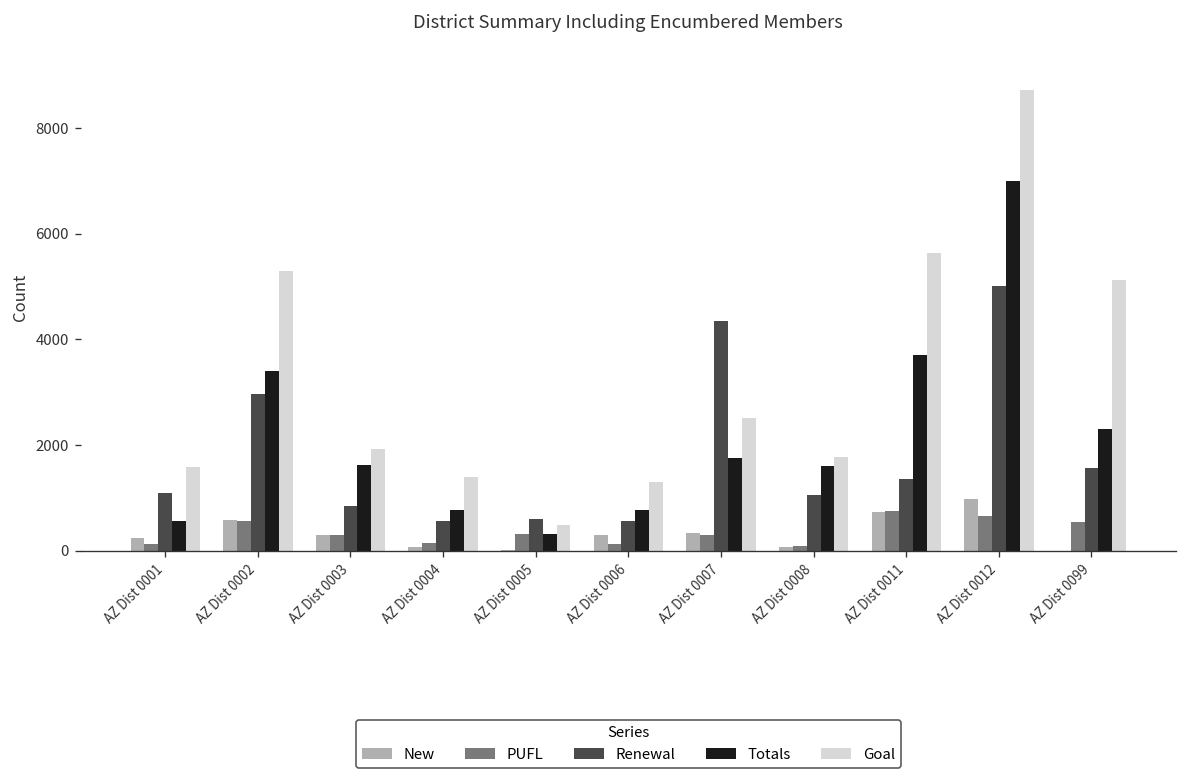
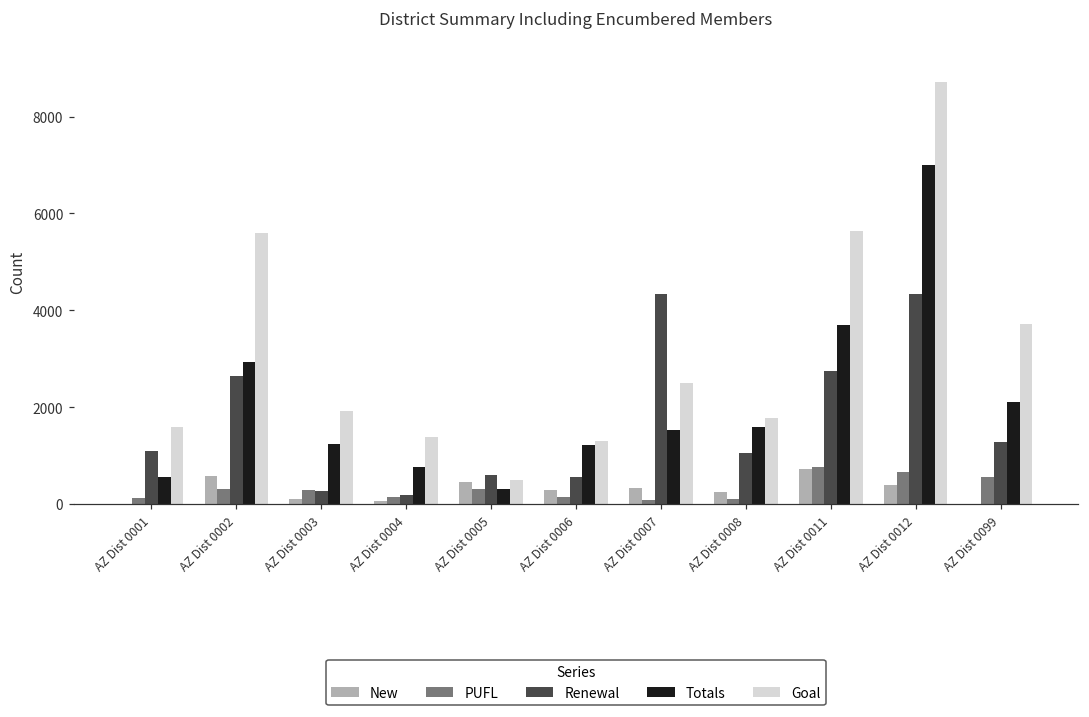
  {
    "New": {
-     "AZ Dist 0001": 200,
+     "AZ Dist 0001": 0,
      "AZ Dist 0002": 600,
-     "AZ Dist 0003": 300,
+     "AZ Dist 0003": 100,
      "AZ Dist 0004": 100,
-     "AZ Dist 0005": 0,
+     "AZ Dist 0005": 400,
      "AZ Dist 0006": 300,
      "AZ Dist 0007": 300,
-     "AZ Dist 0008": 100,
+     "AZ Dist 0008": 300,
      "AZ Dist 0011": 700,
-     "AZ Dist 0012": 1000,
+     "AZ Dist 0012": 400,
      "AZ Dist 0099": 0
    },
    "PUFL": {
      "AZ Dist 0001": 100,
-     "AZ Dist 0002": 600,
+     "AZ Dist 0002": 300,
      "AZ Dist 0003": 300,
      "AZ Dist 0004": 100,
      "AZ Dist 0005": 300,
      "AZ Dist 0006": 100,
-     "AZ Dist 0007": 300,
+     "AZ Dist 0007": 100,
      "AZ Dist 0008": 100,
      "AZ Dist 0011": 800,
      "AZ Dist 0012": 700,
      "AZ Dist 0099": 600
    },
    "Renewal": {
      "AZ Dist 0001": 1100,
-     "AZ Dist 0002": 3000,
-     "AZ Dist 0003": 900,
-     "AZ Dist 0004": 600,
+     "AZ Dist 0002": 2600,
+     "AZ Dist 0003": 300,
+     "AZ Dist 0004": 200,
      "AZ Dist 0005": 600,
      "AZ Dist 0006": 600,
      "AZ Dist 0007": 4300,
      "AZ Dist 0008": 1000,
-     "AZ Dist 0011": 1400,
-     "AZ Dist 0012": 5000,
-     "AZ Dist 0099": 1600
+     "AZ Dist 0011": 2700,
+     "AZ Dist 0012": 4300,
+     "AZ Dist 0099": 1300
    },
    "Totals": {
      "AZ Dist 0001": 600,
-     "AZ Dist 0002": 3400,
-     "AZ Dist 0003": 1600,
+     "AZ Dist 0002": 2900,
+     "AZ Dist 0003": 1200,
      "AZ Dist 0004": 800,
      "AZ Dist 0005": 300,
-     "AZ Dist 0006": 800,
-     "AZ Dist 0007": 1800,
+     "AZ Dist 0006": 1200,
+     "AZ Dist 0007": 1500,
      "AZ Dist 0008": 1600,
      "AZ Dist 0011": 3700,
      "AZ Dist 0012": 7000,
-     "AZ Dist 0099": 2300
+     "AZ Dist 0099": 2100
    },
    "Goal": {
      "AZ Dist 0001": 1600,
-     "AZ Dist 0002": 5300,
+     "AZ Dist 0002": 5600,
      "AZ Dist 0003": 1900,
      "AZ Dist 0004": 1400,
      "AZ Dist 0005": 500,
      "AZ Dist 0006": 1300,
      "AZ Dist 0007": 2500,
      "AZ Dist 0008": 1800,
      "AZ Dist 0011": 5600,
      "AZ Dist 0012": 8700,
-     "AZ Dist 0099": 5100
+     "AZ Dist 0099": 3700
    }
  }
